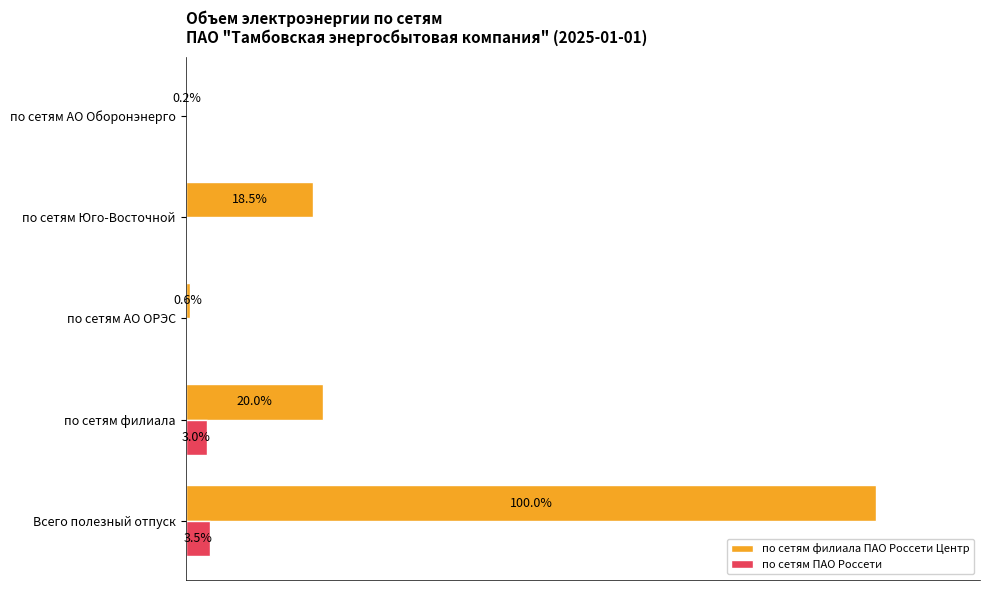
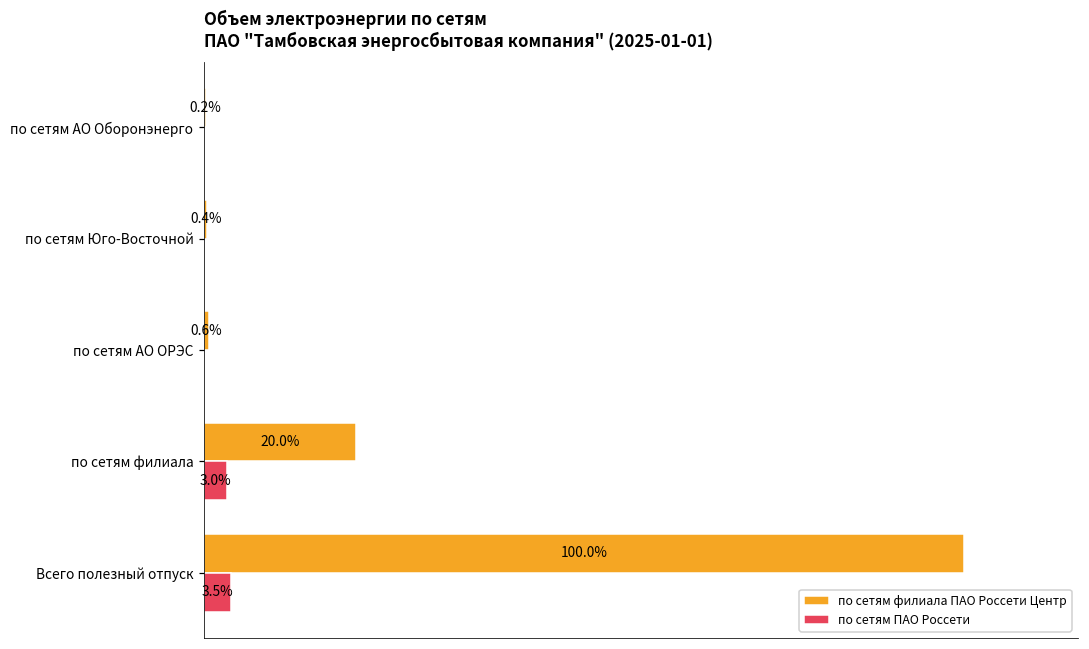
  {
    "по сетям филиала ПАО Россети Центр": {
      "по сетям АО Оборонэнерго": "0.2%",
-     "по сетям Юго-Восточной": "18.5%",
+     "по сетям Юго-Восточной": "0.4%",
      "по сетям АО ОРЭС": "0.6%",
      "по сетям филиала": "20.0%",
      "Всего полезный отпуск": "100.0%"
    },
    "по сетям ПАО Россети": {
      "по сетям филиала": "3.0%",
      "Всего полезный отпуск": "3.5%"
    }
  }
